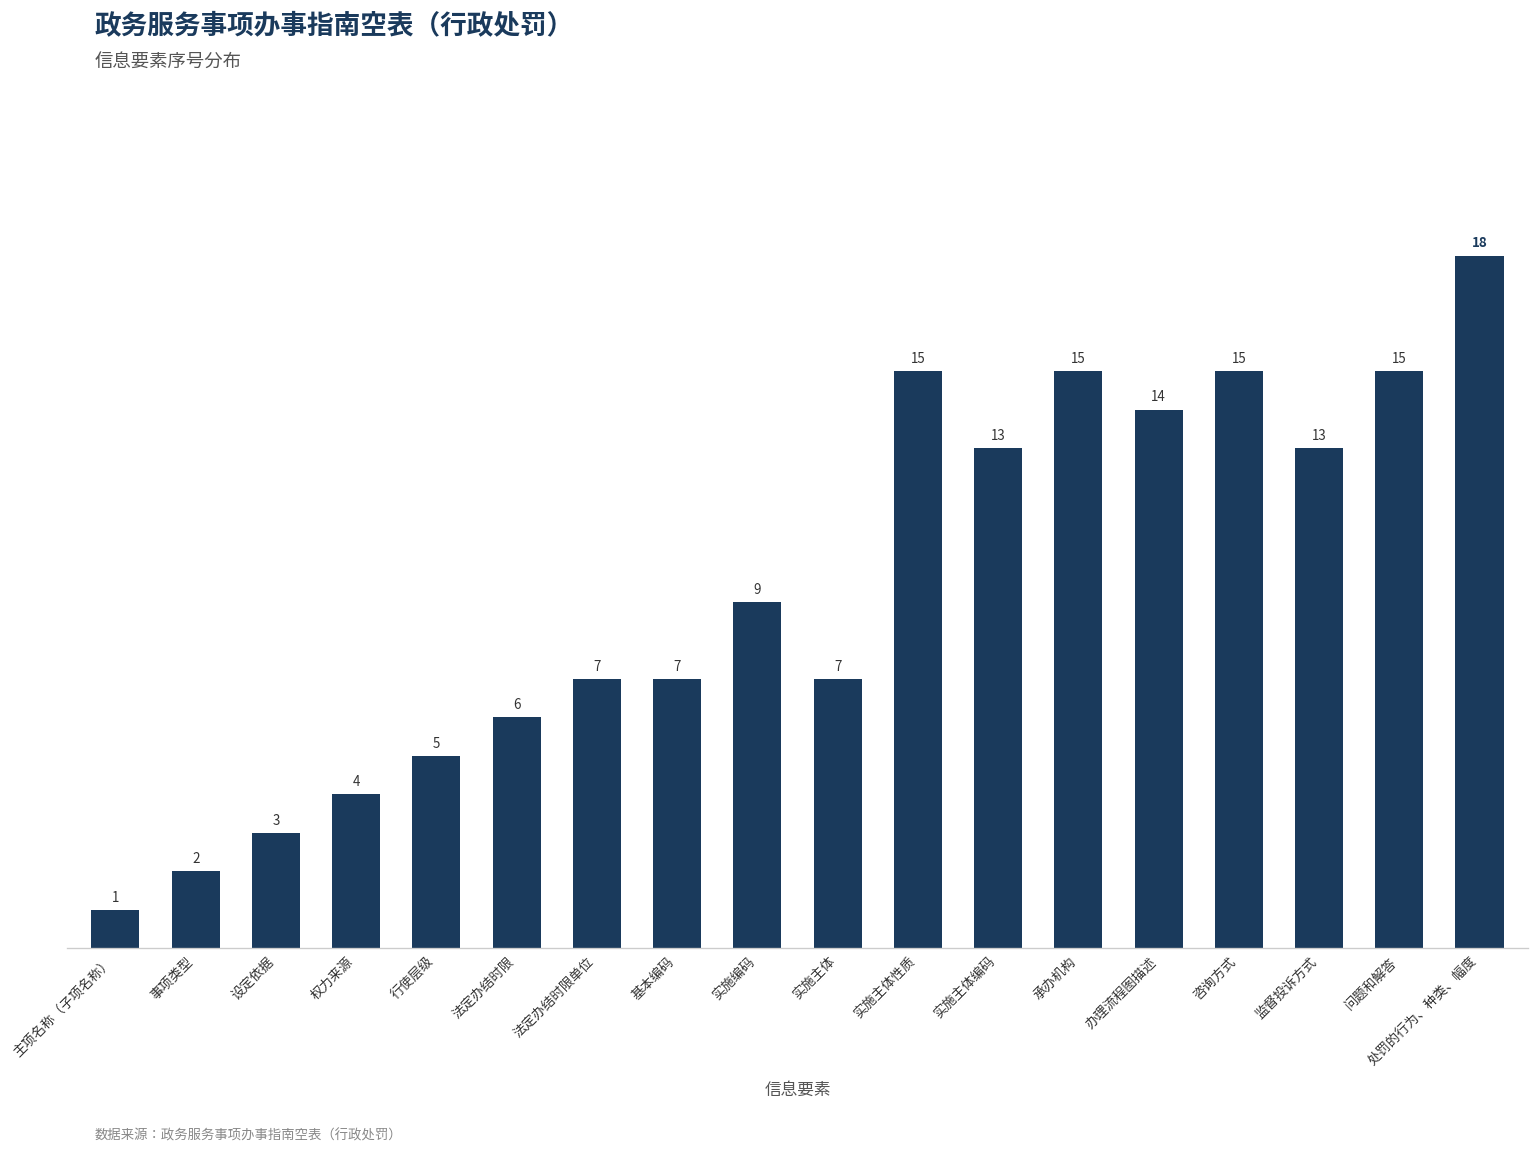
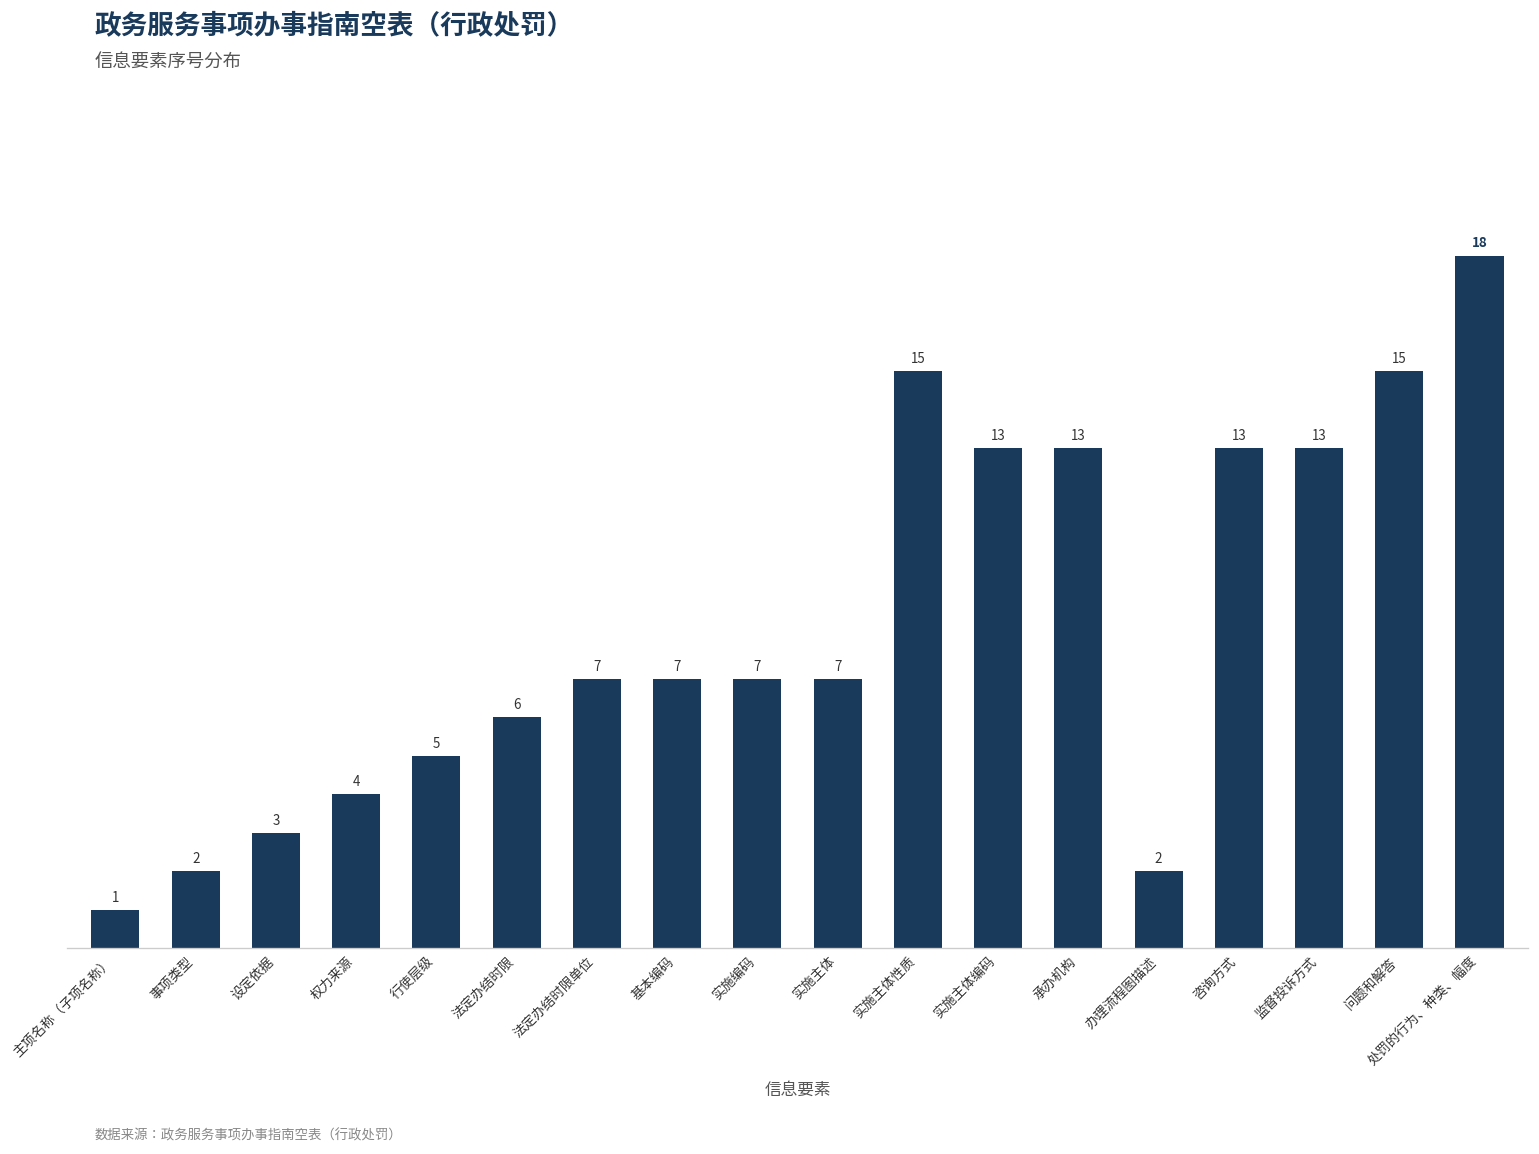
  {
    "主项名称（子项名称）": 1,
    "事项类型": 2,
    "设定依据": 3,
    "权力来源": 4,
    "行使层级": 5,
    "法定办结时限": 6,
    "法定办结时限单位": 7,
    "基本编码": 7,
-   "实施编码": 9,
+   "实施编码": 7,
    "实施主体": 7,
    "实施主体性质": 15,
    "实施主体编码": 13,
-   "承办机构": 15,
-   "办理流程图描述": 14,
-   "咨询方式": 15,
+   "承办机构": 13,
+   "办理流程图描述": 2,
+   "咨询方式": 13,
    "监督投诉方式": 13,
    "问题和解答": 15,
    "处罚的行为、种类、幅度": 18
  }
